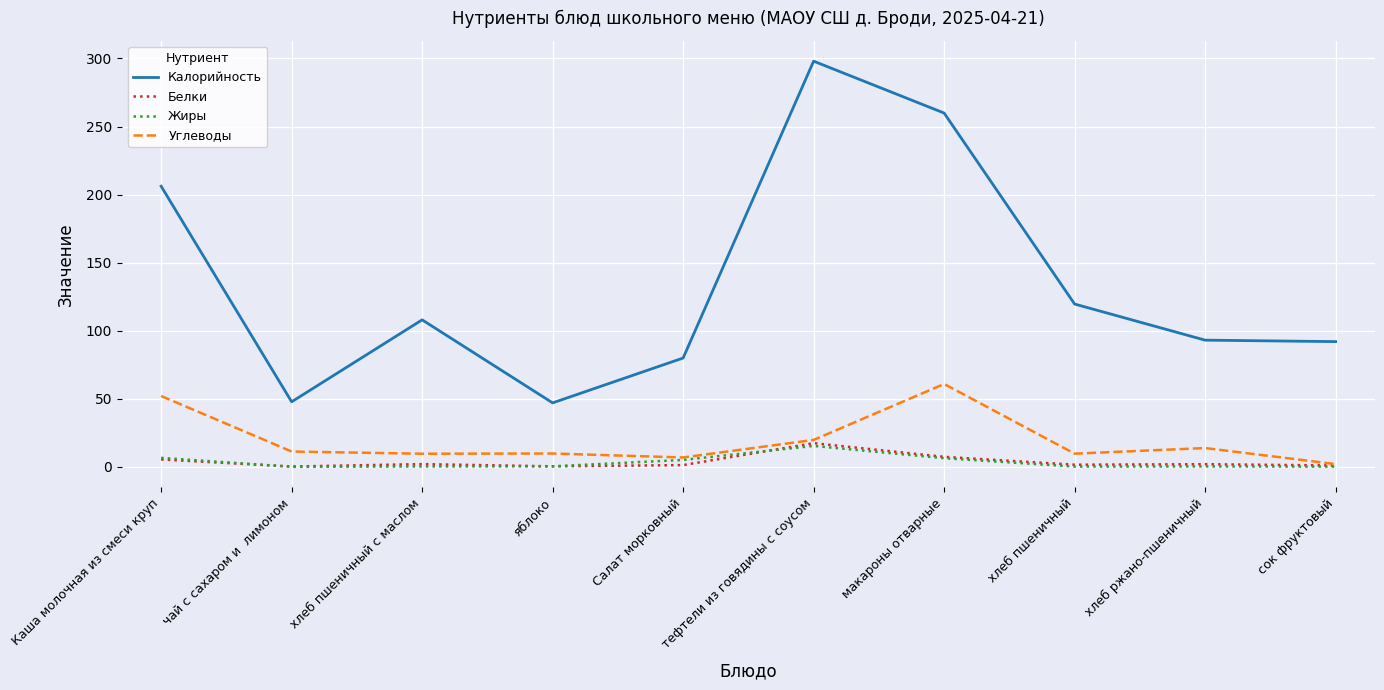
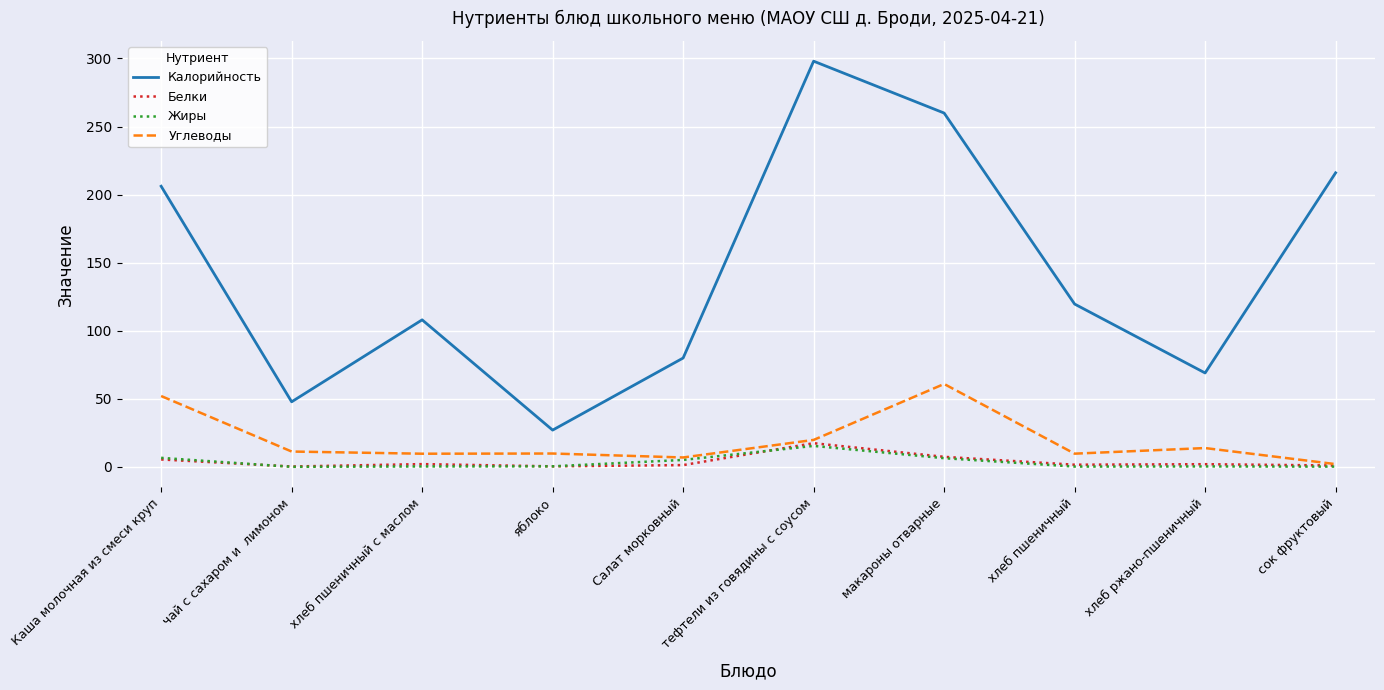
  {
    "Калорийность": {
      "Каша молочная из смеси круп": 206,
      "чай с сахаром и лимоном": 48,
      "хлеб пшеничный с маслом": 108,
-     "яблоко": 47,
+     "яблоко": 27,
      "Салат морковный": 80,
      "тефтели из говядины с соусом": 298,
      "макароны отварные": 260,
      "хлеб пшеничный": 120,
-     "хлеб ржано-пшеничный": 93,
-     "сок фруктовый": 92
+     "хлеб ржано-пшеничный": 69,
+     "сок фруктовый": 216
    },
    "Белки": {
      "Салат морковный": 1,
      "тефтели из говядины с соусом": 17
    },
    "Жиры": {
      "тефтели из говядины с соусом": 15
    },
    "Углеводы": {
      "Каша молочная из смеси круп": 52,
      "чай с сахаром и лимоном": 11,
      "хлеб пшеничный с маслом": 10,
      "яблоко": 10,
      "тефтели из говядины с соусом": 20,
      "макароны отварные": 61,
      "хлеб пшеничный": 10,
      "хлеб ржано-пшеничный": 14
    }
  }
